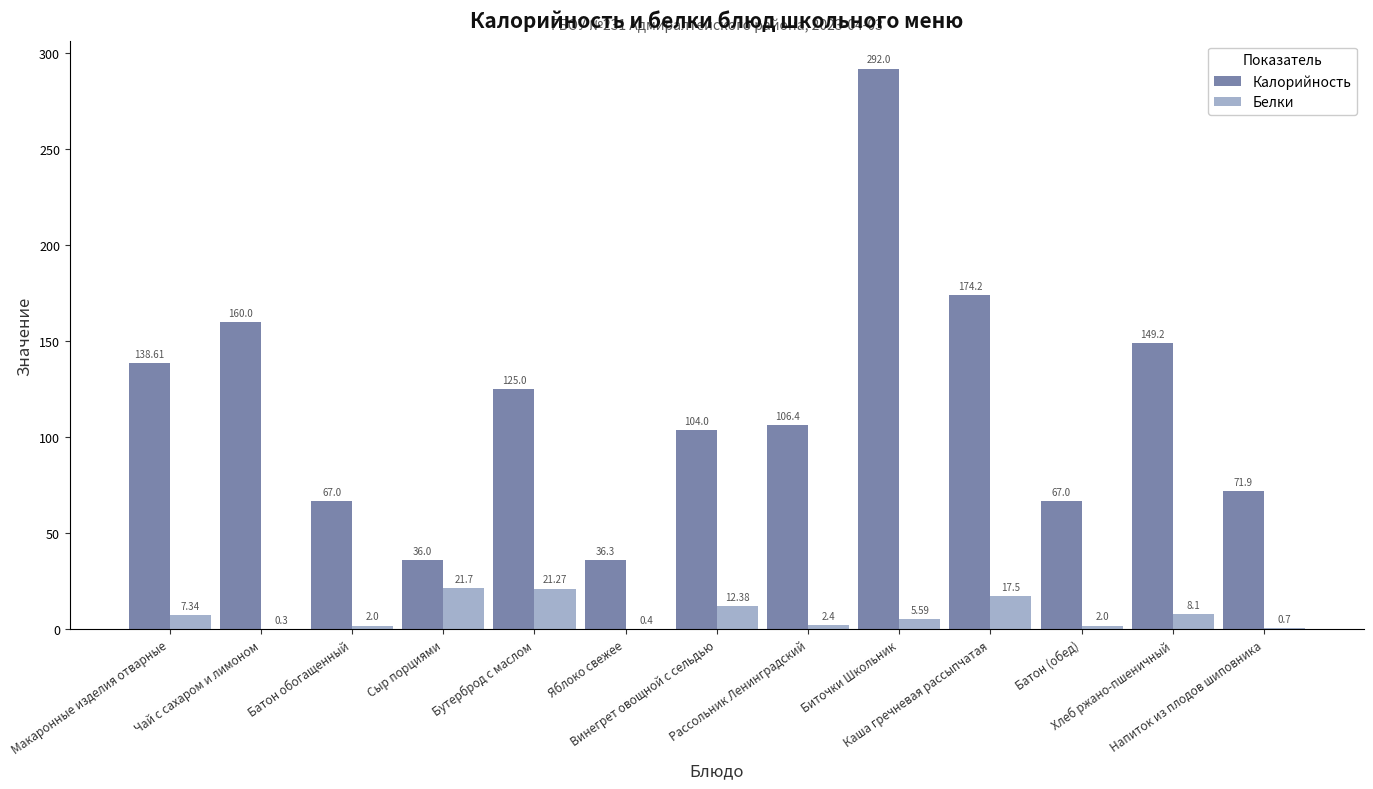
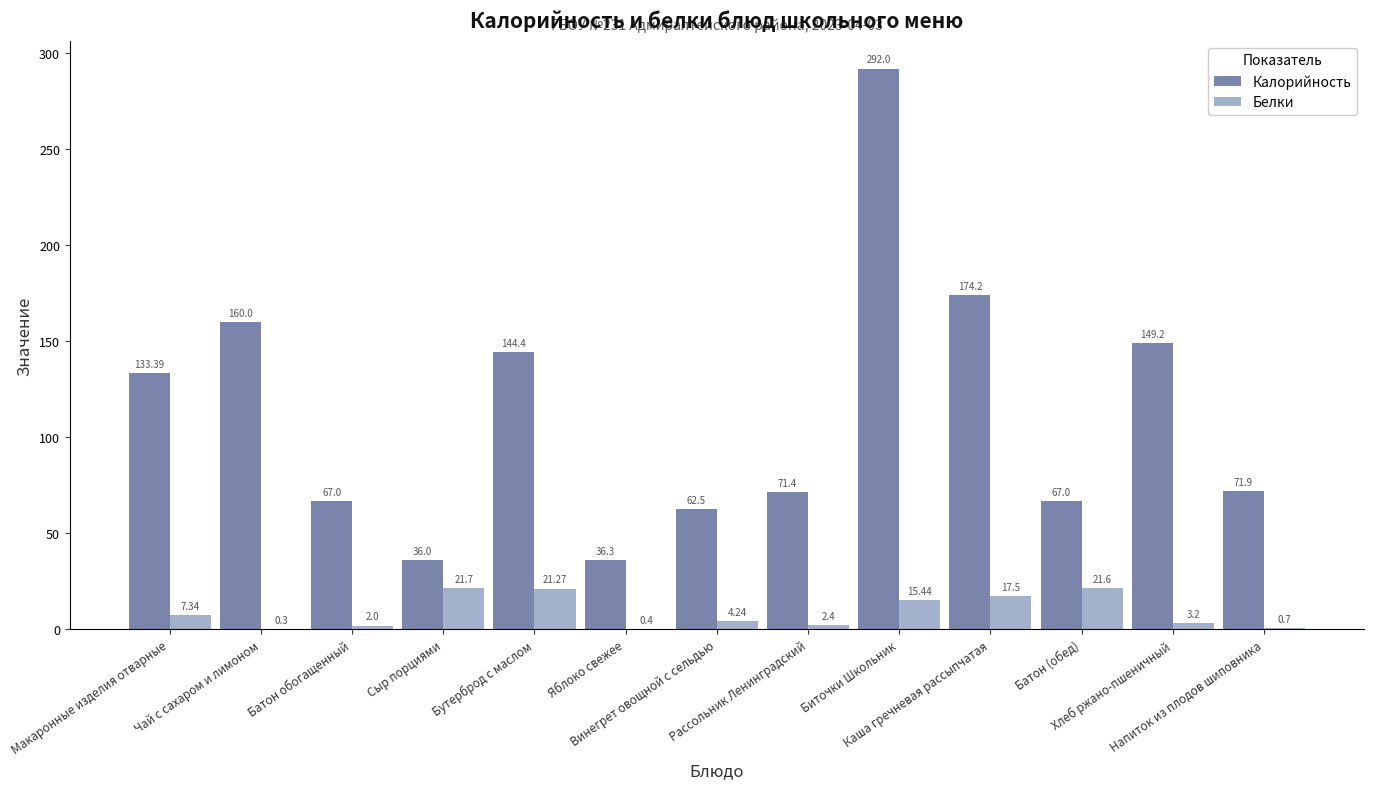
  {
    "Калорийность": {
-     "Макаронные изделия отварные": 138.61,
+     "Макаронные изделия отварные": 133.39,
      "Чай с сахаром и лимоном": 160.0,
      "Батон обогащенный": 67.0,
      "Сыр порциями": 36.0,
-     "Бутерброд с маслом": 125.0,
+     "Бутерброд с маслом": 144.4,
      "Яблоко свежее": 36.3,
-     "Винегрет овощной с сельдью": 104.0,
-     "Рассольник Ленинградский": 106.4,
+     "Винегрет овощной с сельдью": 62.5,
+     "Рассольник Ленинградский": 71.4,
      "Биточки Школьник": 292.0,
      "Каша гречневая рассыпчатая": 174.2,
      "Батон (обед)": 67.0,
      "Хлеб ржано-пшеничный": 149.2,
      "Напиток из плодов шиповника": 71.9
    },
    "Белки": {
      "Макаронные изделия отварные": 7.34,
      "Чай с сахаром и лимоном": 0.3,
      "Батон обогащенный": 2.0,
      "Сыр порциями": 21.7,
      "Бутерброд с маслом": 21.27,
      "Яблоко свежее": 0.4,
-     "Винегрет овощной с сельдью": 12.38,
+     "Винегрет овощной с сельдью": 4.24,
      "Рассольник Ленинградский": 2.4,
-     "Биточки Школьник": 5.59,
+     "Биточки Школьник": 15.44,
      "Каша гречневая рассыпчатая": 17.5,
-     "Батон (обед)": 2.0,
-     "Хлеб ржано-пшеничный": 8.1,
+     "Батон (обед)": 21.6,
+     "Хлеб ржано-пшеничный": 3.2,
      "Напиток из плодов шиповника": 0.7
    }
  }
